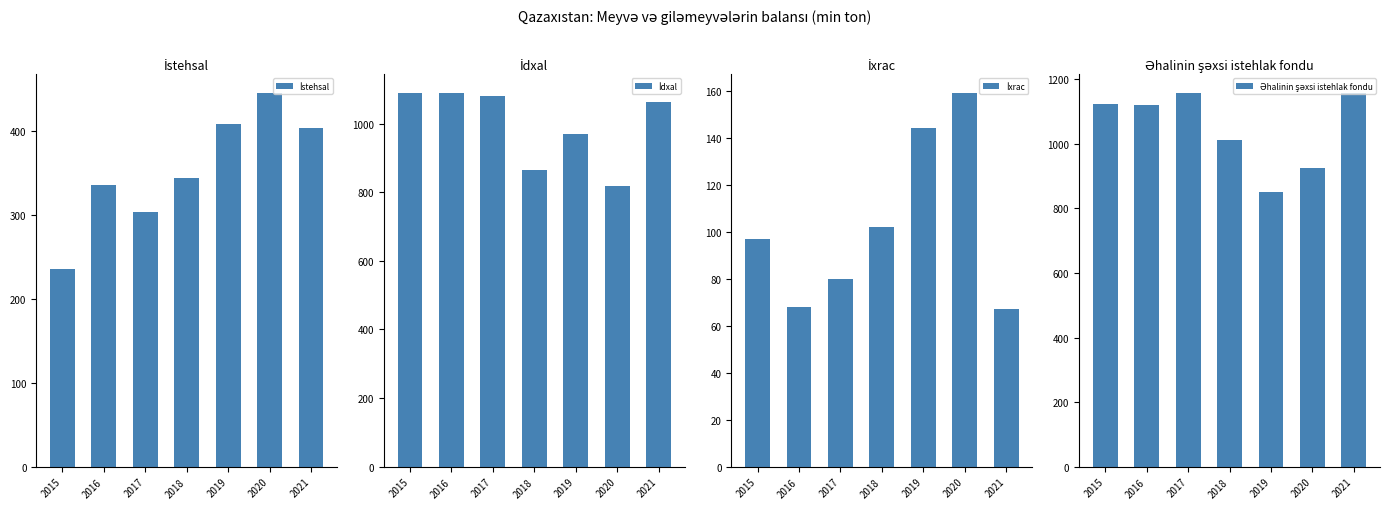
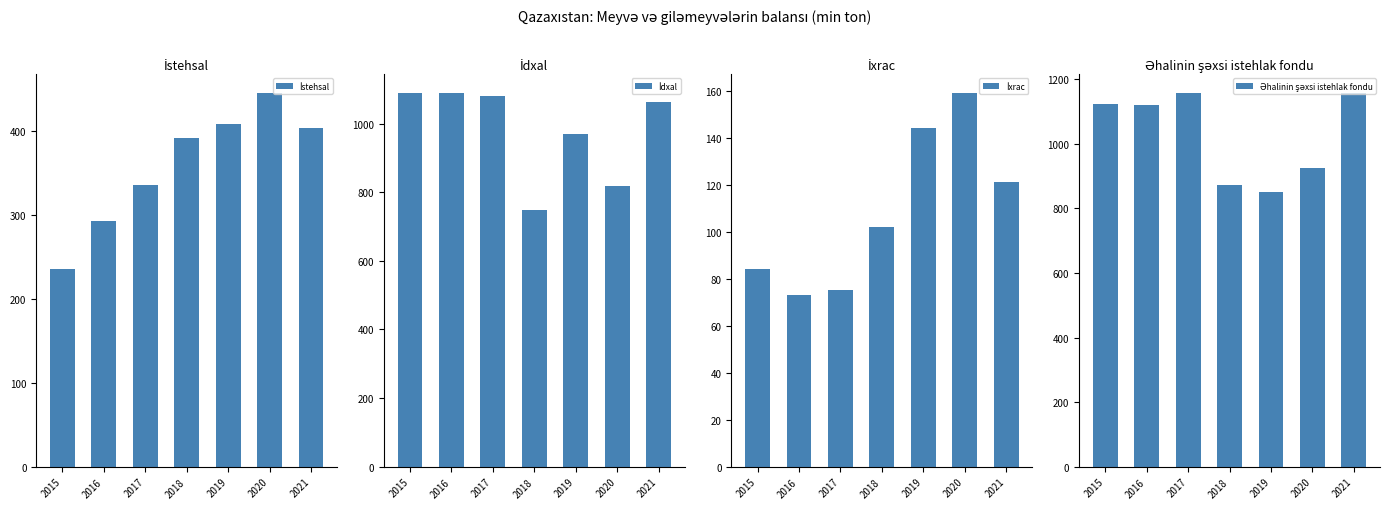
  {
    "İstehsal": {
      "2015": 240,
-     "2016": 340,
-     "2017": 300,
-     "2018": 340,
+     "2016": 290,
+     "2017": 340,
+     "2018": 390,
      "2019": 410,
      "2020": 450,
      "2021": 400
    },
    "İdxal": {
      "2015": 1090,
      "2016": 1090,
      "2017": 1080,
-     "2018": 870,
+     "2018": 750,
      "2019": 970,
      "2020": 820,
      "2021": 1060
    },
    "İxrac": {
-     "2015": 97,
-     "2016": 68,
-     "2017": 80,
+     "2015": 84,
+     "2016": 73,
+     "2017": 75,
      "2018": 102,
      "2019": 144,
      "2020": 159,
-     "2021": 67
+     "2021": 121
    },
    "Əhalinin şəxsi istehlak fondu": {
      "2015": 1120,
      "2016": 1120,
      "2017": 1160,
-     "2018": 1010,
+     "2018": 870,
      "2019": 850,
      "2020": 920
    }
  }
